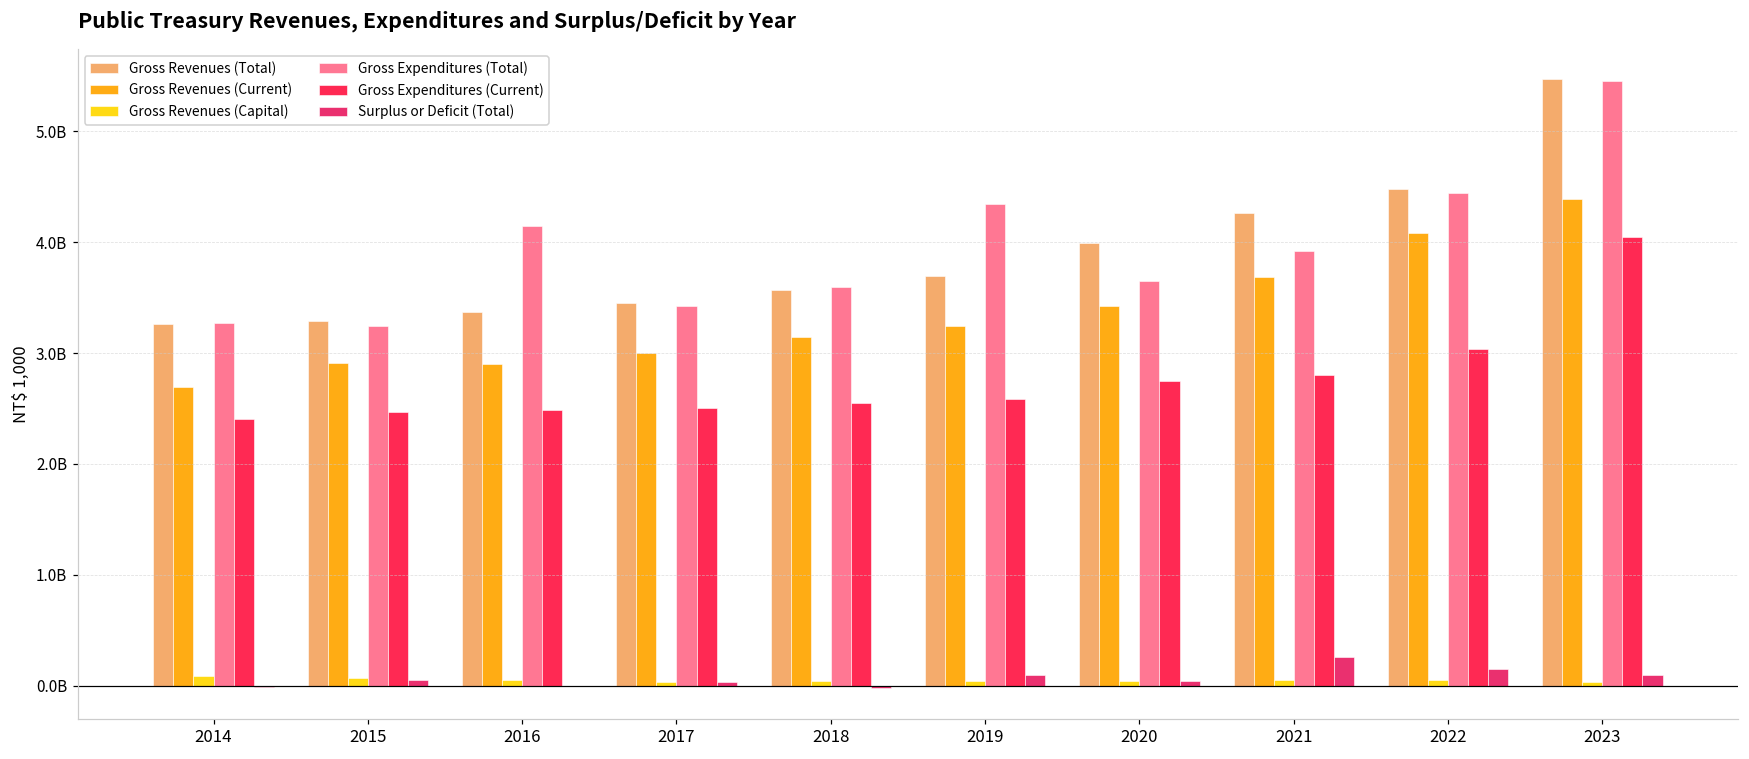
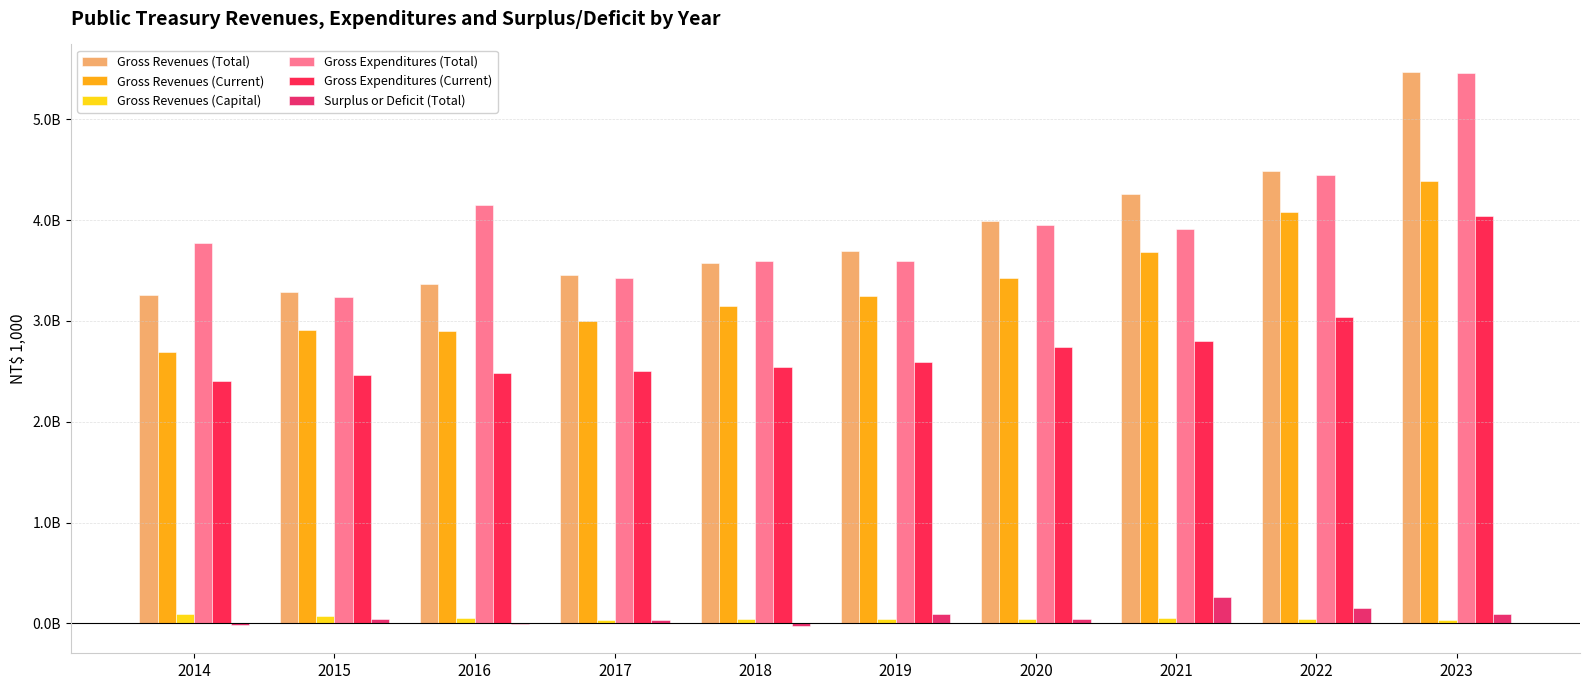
  {
    "Gross Revenues (Total)": {
      "2014": 3260000000,
      "2015": 3290000000,
      "2016": 3370000000,
      "2017": 3460000000,
      "2018": 3570000000,
      "2019": 3690000000,
      "2020": 3990000000,
      "2021": 4260000000,
      "2022": 4480000000,
      "2023": 5470000000
    },
    "Gross Expenditures (Total)": {
-     "2014": 3270000000,
+     "2014": 3770000000,
      "2015": 3240000000,
      "2016": 4150000000,
      "2017": 3420000000,
      "2018": 3590000000,
-     "2019": 4340000000,
-     "2020": 3650000000,
+     "2019": 3600000000,
+     "2020": 3950000000,
      "2021": 3920000000,
      "2022": 4440000000,
      "2023": 5460000000
    }
  }
